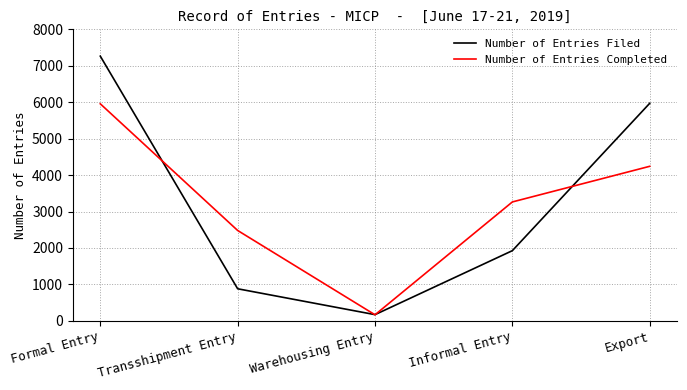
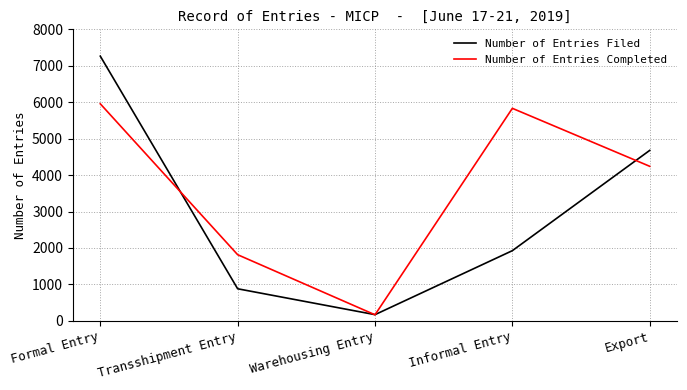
  {
    "Number of Entries Filed": {
      "Formal Entry": 7300,
      "Transshipment Entry": 900,
      "Informal Entry": 1900,
-     "Export": 6000
+     "Export": 4700
    },
    "Number of Entries Completed": {
      "Formal Entry": 6000,
-     "Transshipment Entry": 2500,
-     "Informal Entry": 3300,
+     "Transshipment Entry": 1800,
+     "Informal Entry": 5800,
      "Export": 4200
    }
  }
